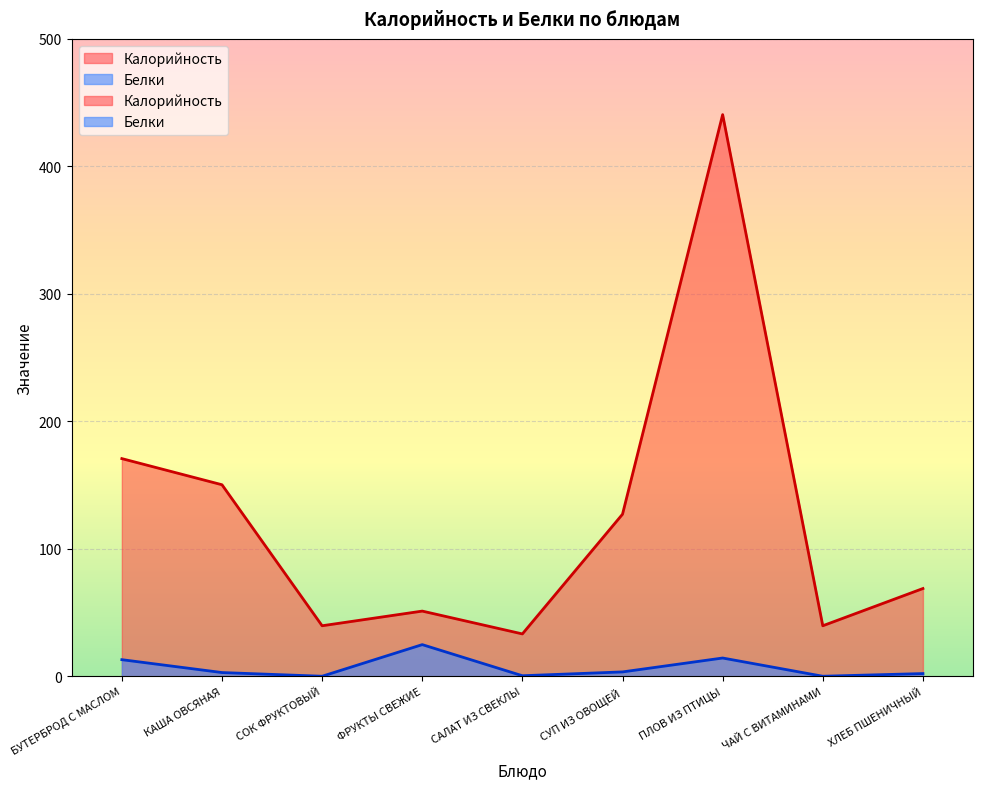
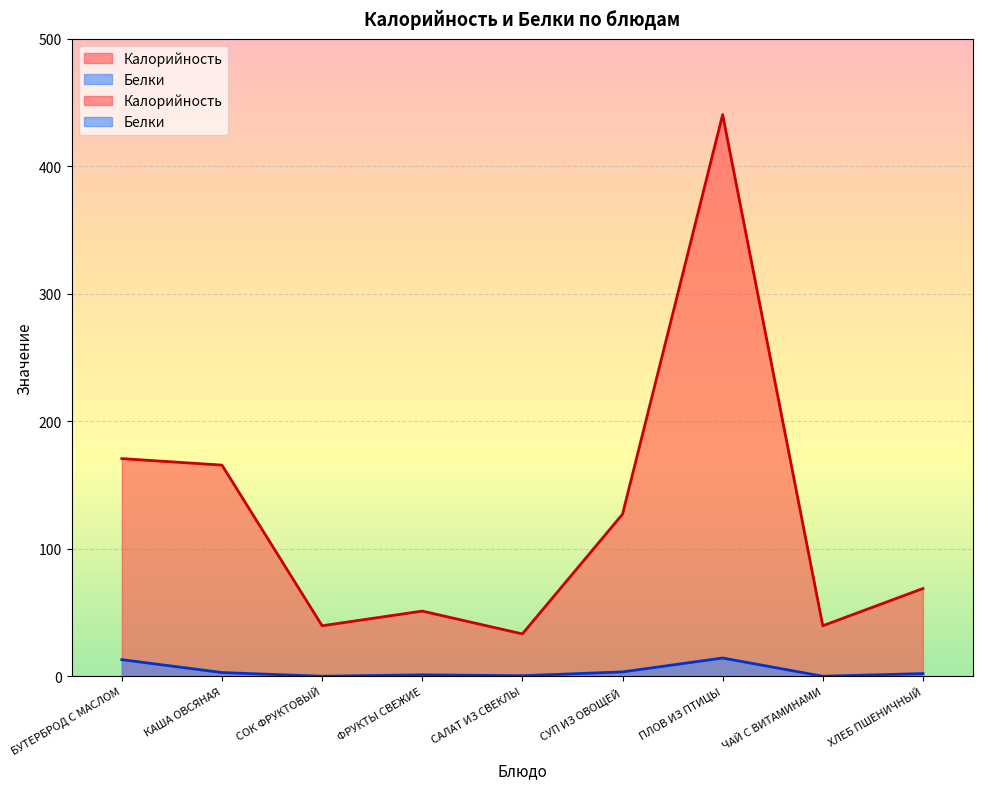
  {
    "Калорийность": {
      "БУТЕРБРОД С МАСЛОМ": 171,
-     "КАША ОВСЯНАЯ": 150,
+     "КАША ОВСЯНАЯ": 166,
      "СОК ФРУКТОВЫЙ": 40,
      "ФРУКТЫ СВЕЖИЕ": 51,
      "САЛАТ ИЗ СВЕКЛЫ": 33,
      "СУП ИЗ ОВОЩЕЙ": 127,
      "ПЛОВ ИЗ ПТИЦЫ": 441,
      "ЧАЙ С ВИТАМИНАМИ": 40,
      "ХЛЕБ ПШЕНИЧНЫЙ": 69
    },
    "Белки": {
      "БУТЕРБРОД С МАСЛОМ": 13,
      "КАША ОВСЯНАЯ": 3,
      "СОК ФРУКТОВЫЙ": 0,
-     "ФРУКТЫ СВЕЖИЕ": 25,
+     "ФРУКТЫ СВЕЖИЕ": 1,
      "САЛАТ ИЗ СВЕКЛЫ": 1,
      "СУП ИЗ ОВОЩЕЙ": 4,
      "ПЛОВ ИЗ ПТИЦЫ": 14,
      "ЧАЙ С ВИТАМИНАМИ": 0,
      "ХЛЕБ ПШЕНИЧНЫЙ": 2
    }
  }
